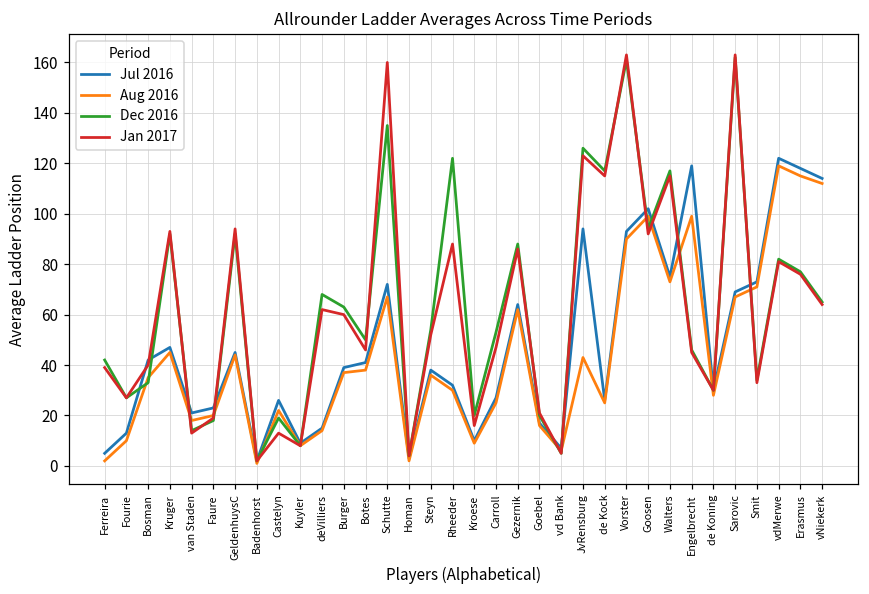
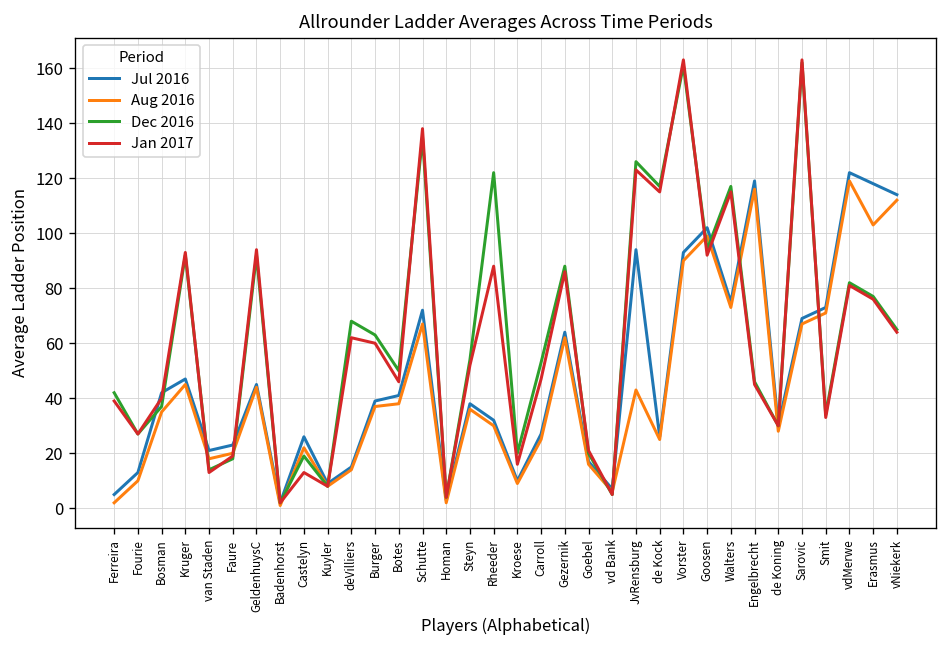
  {
    "Jul 2016": {
      "Ferreira": 5,
      "Fourie": 13,
      "Bosman": 42,
      "Kruger": 47,
      "van Staden": 21,
      "Faure": 23,
      "Castelyn": 26,
      "Burger": 39,
      "Botes": 41,
      "Schutte": 72,
      "Steyn": 38,
      "Rheeder": 32,
      "Carroll": 27,
      "Gezernik": 64,
      "JvRensburg": 94,
      "Vorster": 93,
      "Goosen": 102,
      "Walters": 75,
      "Engelbrecht": 119,
      "Sarovic": 69,
      "Smit": 73,
      "vdMerwe": 122,
      "Erasmus": 118,
      "vNiekerk": 114
    },
    "Aug 2016": {
      "Ferreira": 2,
      "Fourie": 10,
      "Bosman": 35,
      "Kruger": 45,
      "van Staden": 18,
      "Castelyn": 22,
      "Burger": 37,
      "Botes": 38,
      "Schutte": 67,
      "Steyn": 36,
      "Rheeder": 30,
      "Carroll": 25,
      "Gezernik": 62,
      "JvRensburg": 43,
      "Vorster": 90,
      "Goosen": 99,
      "Walters": 73,
-     "Engelbrecht": 99,
+     "Engelbrecht": 116,
      "de Koning": 28,
      "Sarovic": 67,
      "Smit": 71,
      "vdMerwe": 119,
-     "Erasmus": 115,
+     "Erasmus": 103,
      "vNiekerk": 112
    },
    "Dec 2016": {
      "Ferreira": 42,
-     "Bosman": 33,
+     "Bosman": 37,
      "GeldenhuysC": 92,
      "Castelyn": 19,
      "deVilliers": 68,
      "Burger": 63,
      "Botes": 50,
      "Schutte": 135,
      "Steyn": 54,
      "Rheeder": 122,
      "Kroese": 20,
      "Carroll": 53,
      "Gezernik": 88,
      "JvRensburg": 126,
      "de Kock": 117,
      "Vorster": 161,
      "Goosen": 94,
      "Walters": 117
    },
    "Jan 2017": {
      "Ferreira": 39,
      "Bosman": 40,
      "GeldenhuysC": 94,
      "Castelyn": 13,
      "deVilliers": 62,
      "Burger": 60,
      "Botes": 46,
-     "Schutte": 160,
+     "Schutte": 138,
      "Steyn": 52,
      "Rheeder": 88,
      "Kroese": 16,
      "Carroll": 47,
      "Gezernik": 86,
      "JvRensburg": 123,
      "de Kock": 115,
      "Vorster": 163,
      "Goosen": 92,
      "Walters": 115
    }
  }
